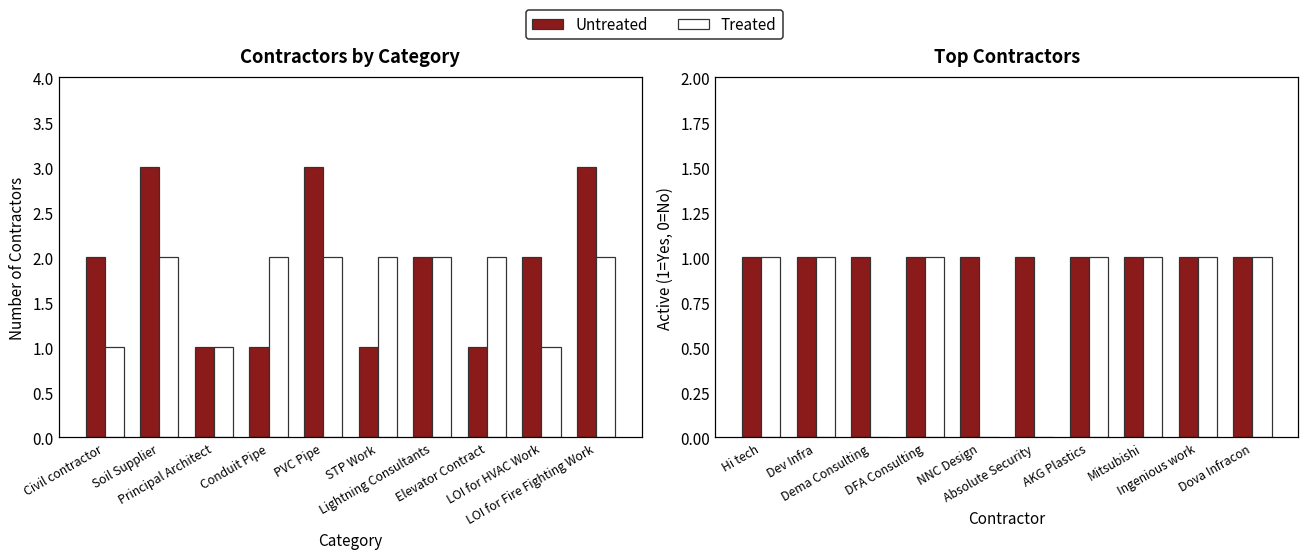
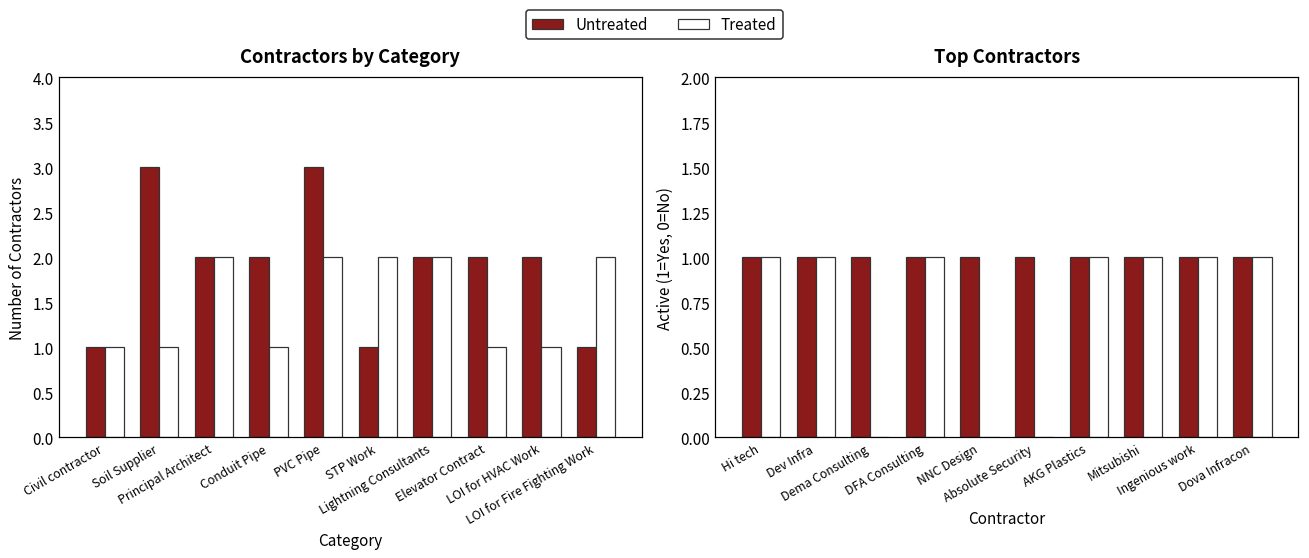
  {
    "Contractors by Category": {
      "Untreated": {
-       "Civil contractor": 2,
+       "Civil contractor": 1,
        "Soil Supplier": 3,
-       "Principal Architect": 1,
-       "Conduit Pipe": 1,
+       "Principal Architect": 2,
+       "Conduit Pipe": 2,
        "PVC Pipe": 3,
        "STP Work": 1,
        "Lightning Consultants": 2,
-       "Elevator Contract": 1,
+       "Elevator Contract": 2,
        "LOI for HVAC Work": 2,
-       "LOI for Fire Fighting Work": 3
+       "LOI for Fire Fighting Work": 1
      },
      "Treated": {
        "Civil contractor": 1,
-       "Soil Supplier": 2,
-       "Principal Architect": 1,
-       "Conduit Pipe": 2,
+       "Soil Supplier": 1,
+       "Principal Architect": 2,
+       "Conduit Pipe": 1,
        "PVC Pipe": 2,
        "STP Work": 2,
        "Lightning Consultants": 2,
-       "Elevator Contract": 2,
+       "Elevator Contract": 1,
        "LOI for HVAC Work": 1,
        "LOI for Fire Fighting Work": 2
      }
    },
    "Top Contractors": {
      "Untreated": {
        "Hi tech": 1.00,
        "Dev Infra": 1.00,
        "Dema Consulting": 1.00,
        "DFA Consulting": 1.00,
        "NNC Design": 1.00,
        "Absolute Security": 1.00,
        "AKG Plastics": 1.00,
        "Mitsubishi": 1.00,
        "Ingenious work": 1.00,
        "Dova Infracon": 1.00
      },
      "Treated": {
        "Hi tech": 1.00,
        "Dev Infra": 1.00,
        "Dema Consulting": 0.00,
        "DFA Consulting": 1.00,
        "NNC Design": 0.00,
        "Absolute Security": 0.00,
        "AKG Plastics": 1.00,
        "Mitsubishi": 1.00,
        "Ingenious work": 1.00,
        "Dova Infracon": 1.00
      }
    }
  }
